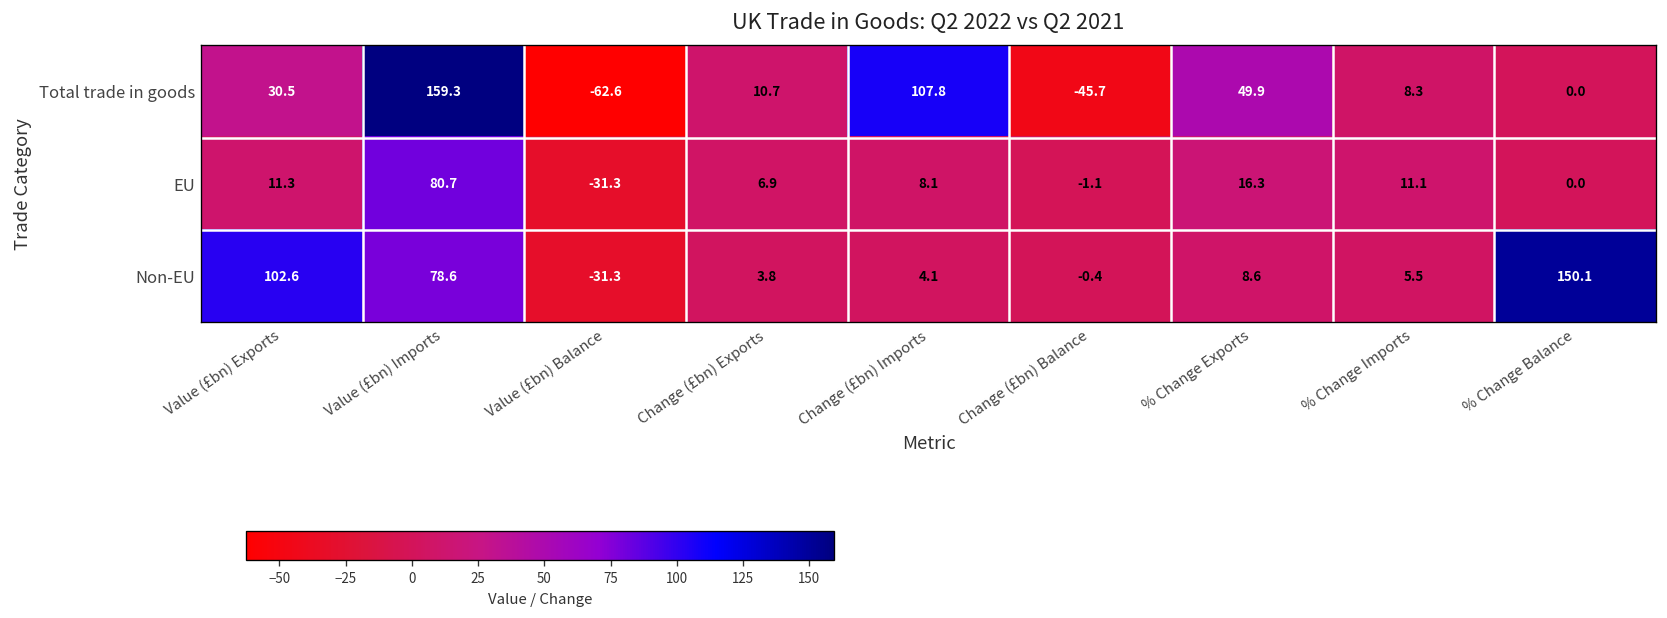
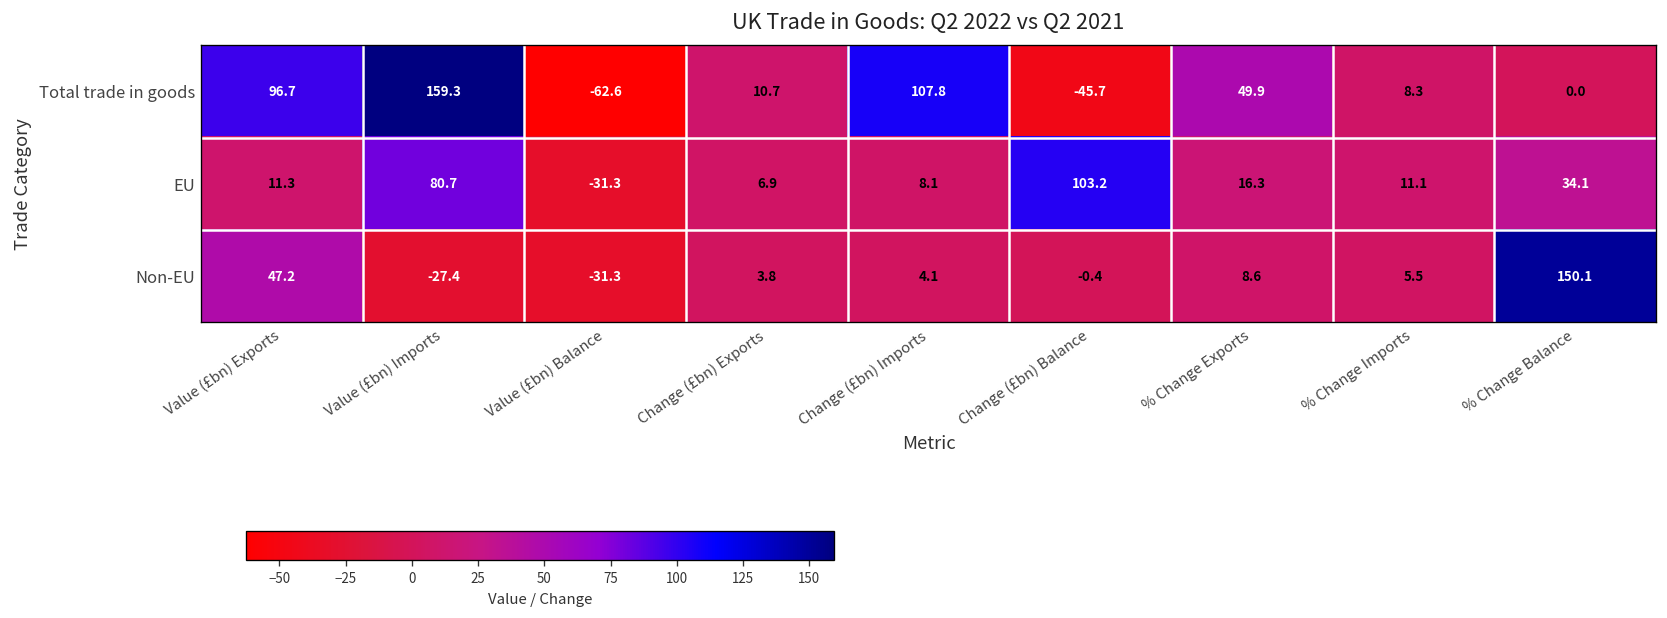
  {
    "Total trade in goods": {
-     "Value (£bn) Exports": 30.5,
+     "Value (£bn) Exports": 96.7,
      "Value (£bn) Imports": 159.3,
      "Value (£bn) Balance": -62.6,
      "Change (£bn) Exports": 10.7,
      "Change (£bn) Imports": 107.8,
      "Change (£bn) Balance": -45.7,
      "% Change Exports": 49.9,
      "% Change Imports": 8.3,
      "% Change Balance": 0.0
    },
    "EU": {
      "Value (£bn) Exports": 11.3,
      "Value (£bn) Imports": 80.7,
      "Value (£bn) Balance": -31.3,
      "Change (£bn) Exports": 6.9,
      "Change (£bn) Imports": 8.1,
-     "Change (£bn) Balance": -1.1,
+     "Change (£bn) Balance": 103.2,
      "% Change Exports": 16.3,
      "% Change Imports": 11.1,
-     "% Change Balance": 0.0
+     "% Change Balance": 34.1
    },
    "Non-EU": {
-     "Value (£bn) Exports": 102.6,
-     "Value (£bn) Imports": 78.6,
+     "Value (£bn) Exports": 47.2,
+     "Value (£bn) Imports": -27.4,
      "Value (£bn) Balance": -31.3,
      "Change (£bn) Exports": 3.8,
      "Change (£bn) Imports": 4.1,
      "Change (£bn) Balance": -0.4,
      "% Change Exports": 8.6,
      "% Change Imports": 5.5,
      "% Change Balance": 150.1
    }
  }
